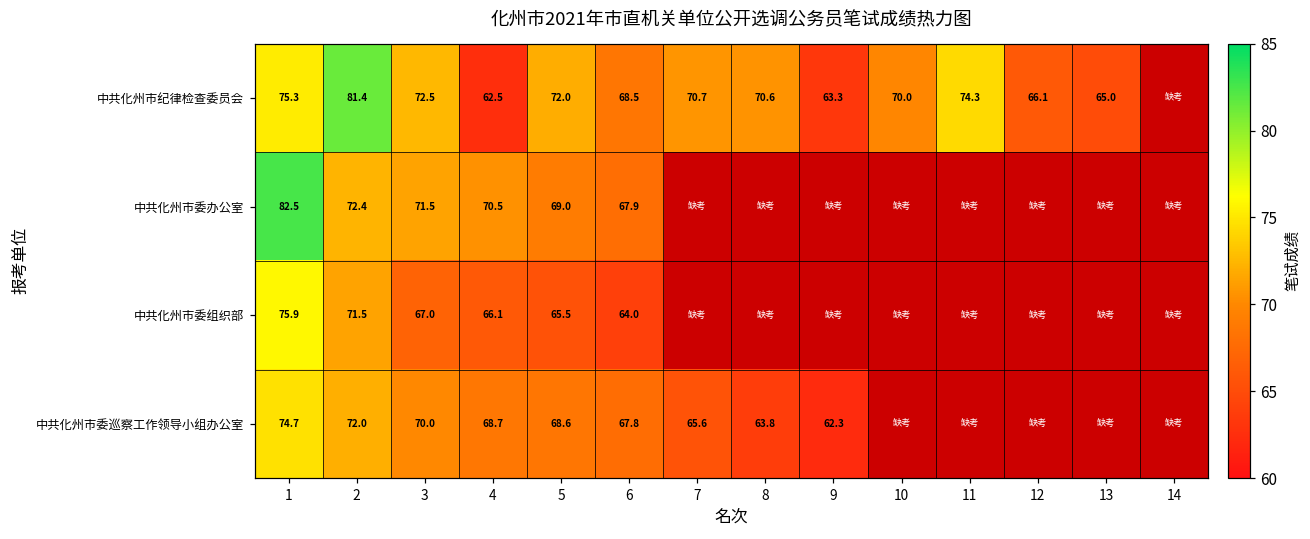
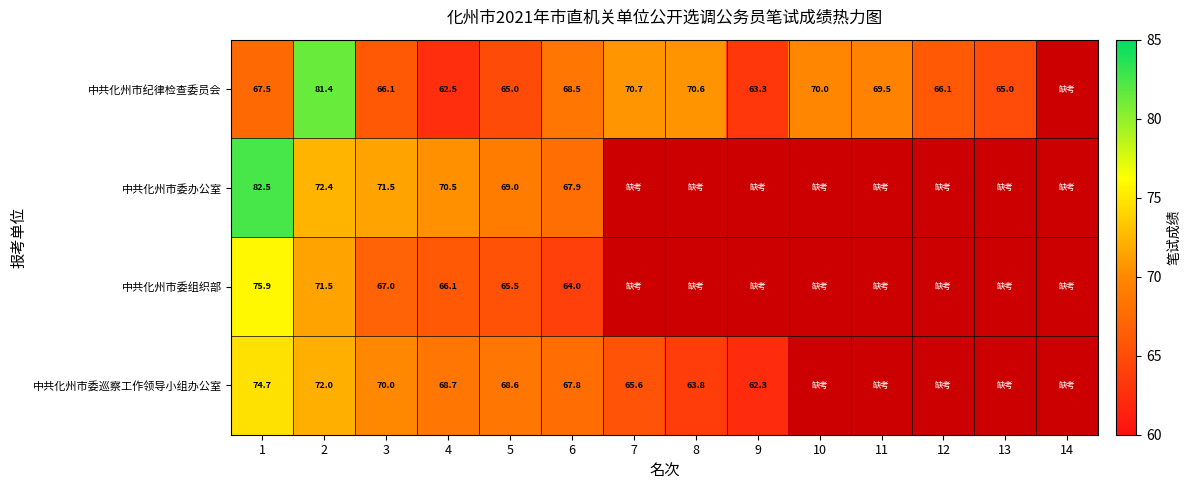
  {
    "中共化州市纪律检查委员会": {
-     "1": 75.3,
+     "1": 67.5,
      "2": 81.4,
-     "3": 72.5,
+     "3": 66.1,
      "4": 62.5,
-     "5": 72.0,
+     "5": 65.0,
      "6": 68.5,
      "7": 70.7,
      "8": 70.6,
      "9": 63.3,
      "10": 70.0,
-     "11": 74.3,
+     "11": 69.5,
      "12": 66.1,
      "13": 65.0
    },
    "中共化州市委办公室": {
      "1": 82.5,
      "2": 72.4,
      "3": 71.5,
      "4": 70.5,
      "5": 69.0,
      "6": 67.9
    },
    "中共化州市委组织部": {
      "1": 75.9,
      "2": 71.5,
      "3": 67.0,
      "4": 66.1,
      "5": 65.5,
      "6": 64.0
    },
    "中共化州市委巡察工作领导小组办公室": {
      "1": 74.7,
      "2": 72.0,
      "3": 70.0,
      "4": 68.7,
      "5": 68.6,
      "6": 67.8,
      "7": 65.6,
      "8": 63.8,
      "9": 62.3
    }
  }
